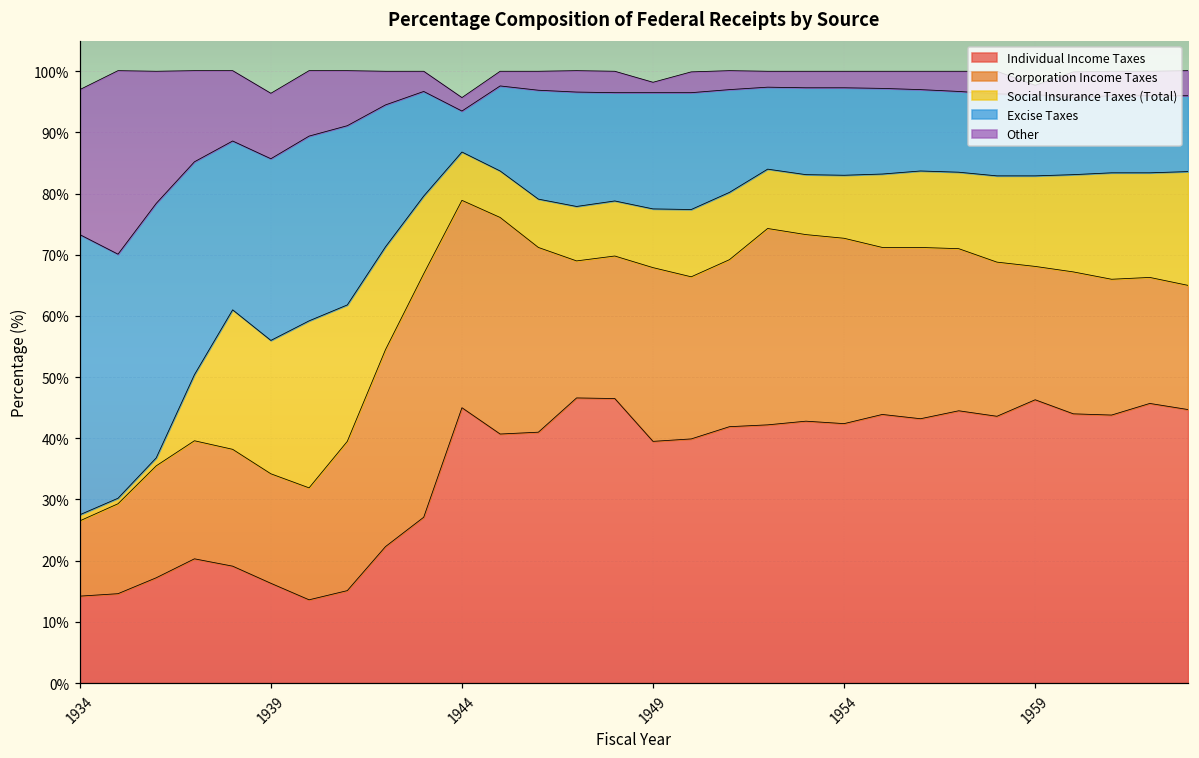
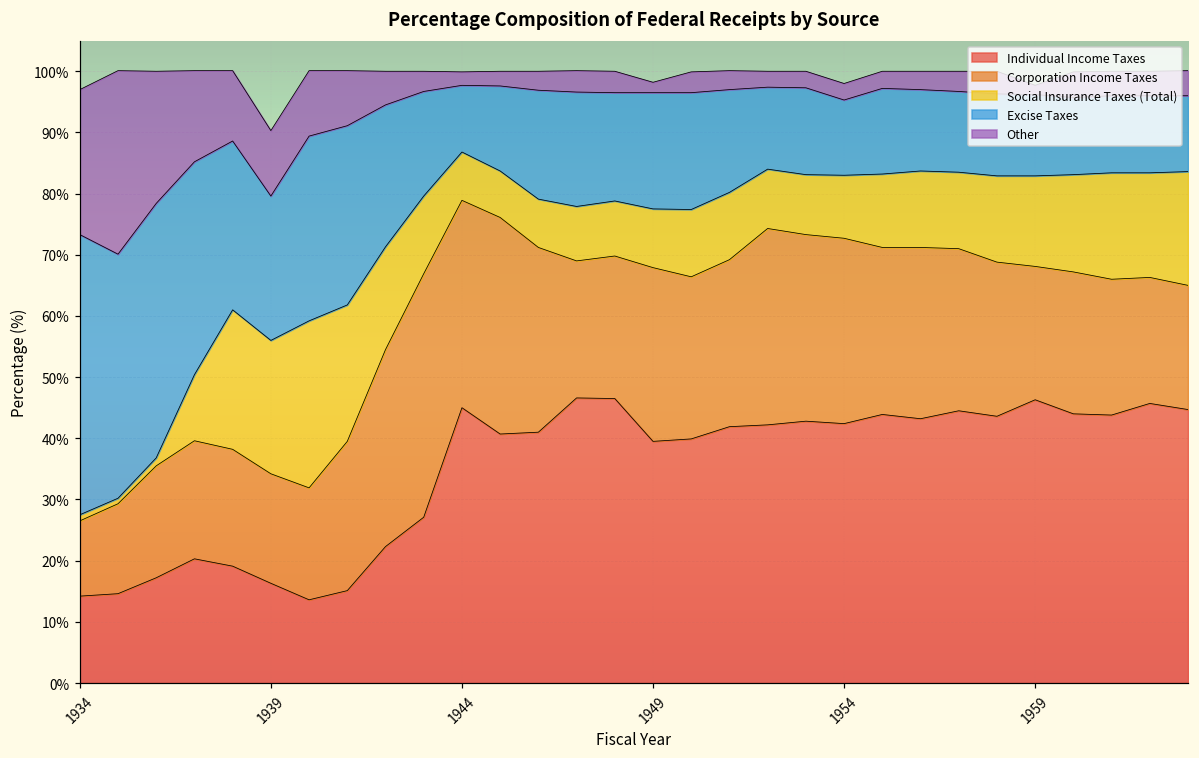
  {
    "Social Insurance Taxes (Total)": {
      "1934": "1%",
      "1939": "22%",
      "1944": "8%",
      "1949": "10%",
      "1954": "10%",
      "1959": "15%"
    },
    "Excise Taxes": {
      "1934": "46%",
-     "1939": "30%",
-     "1944": "7%",
+     "1939": "24%",
+     "1944": "11%",
      "1949": "19%",
-     "1954": "14%"
+     "1954": "12%"
    },
    "Other": {
      "1934": "24%",
      "1939": "11%",
      "1944": "2%",
      "1949": "2%",
      "1954": "3%"
    }
  }
